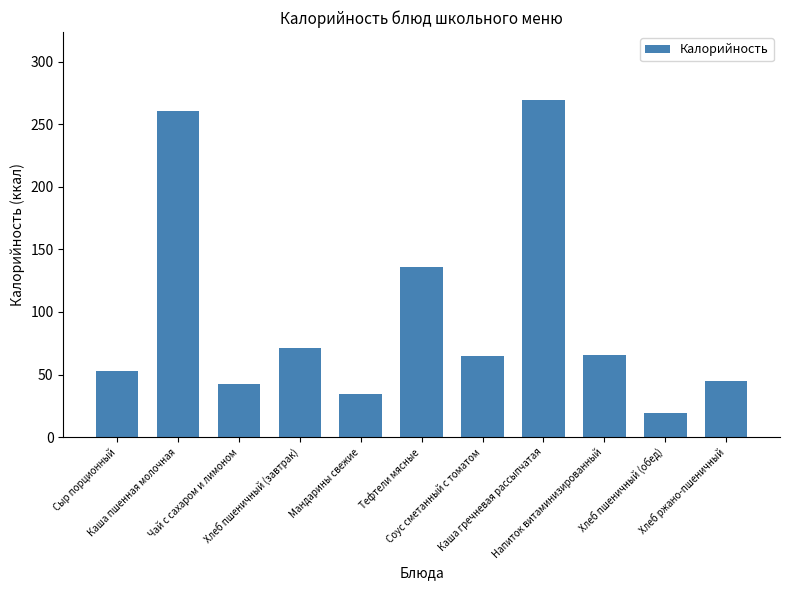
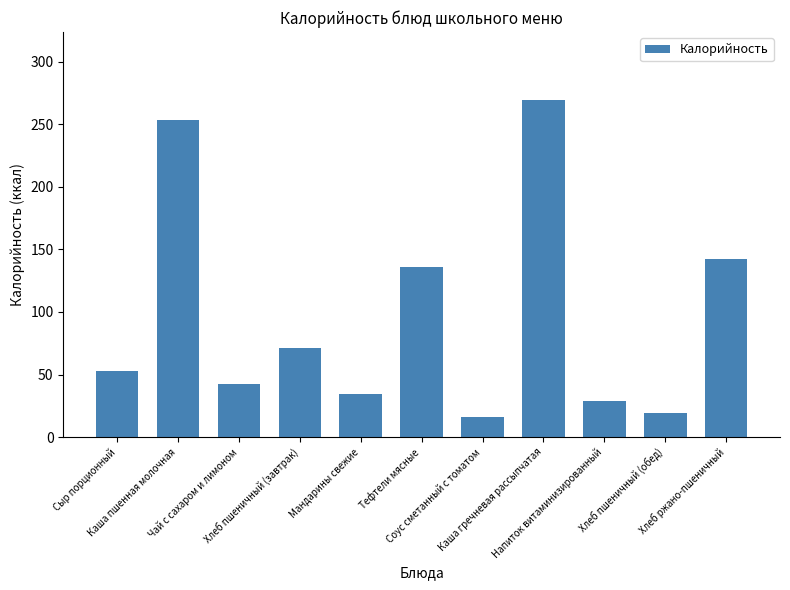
  {
    "Сыр порционный": 53,
-   "Каша пшенная молочная": 261,
+   "Каша пшенная молочная": 254,
    "Чай с сахаром и лимоном": 43,
    "Хлеб пшеничный (завтрак)": 71,
    "Мандарины свежие": 35,
    "Тефтели мясные": 136,
-   "Соус сметанный с томатом": 65,
+   "Соус сметанный с томатом": 16,
    "Каша гречневая рассыпчатая": 270,
-   "Напиток витаминизированный": 66,
+   "Напиток витаминизированный": 29,
    "Хлеб пшеничный (обед)": 19,
-   "Хлеб ржано-пшеничный": 45
+   "Хлеб ржано-пшеничный": 142
  }
